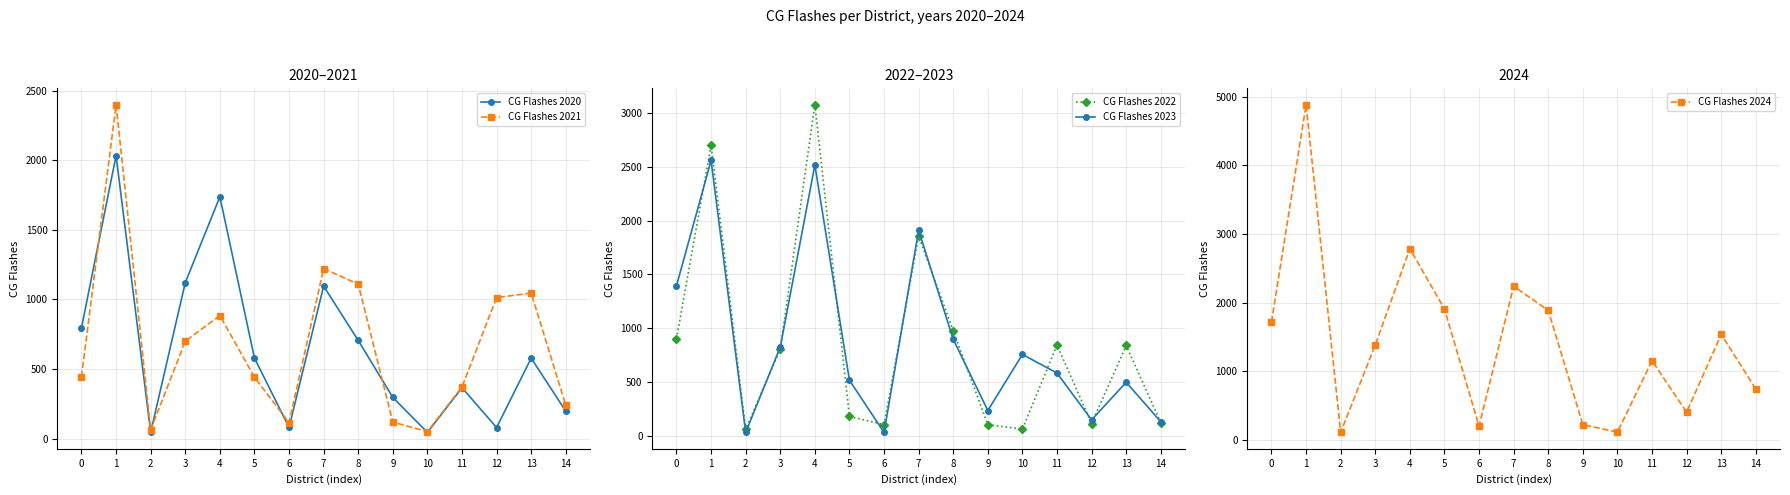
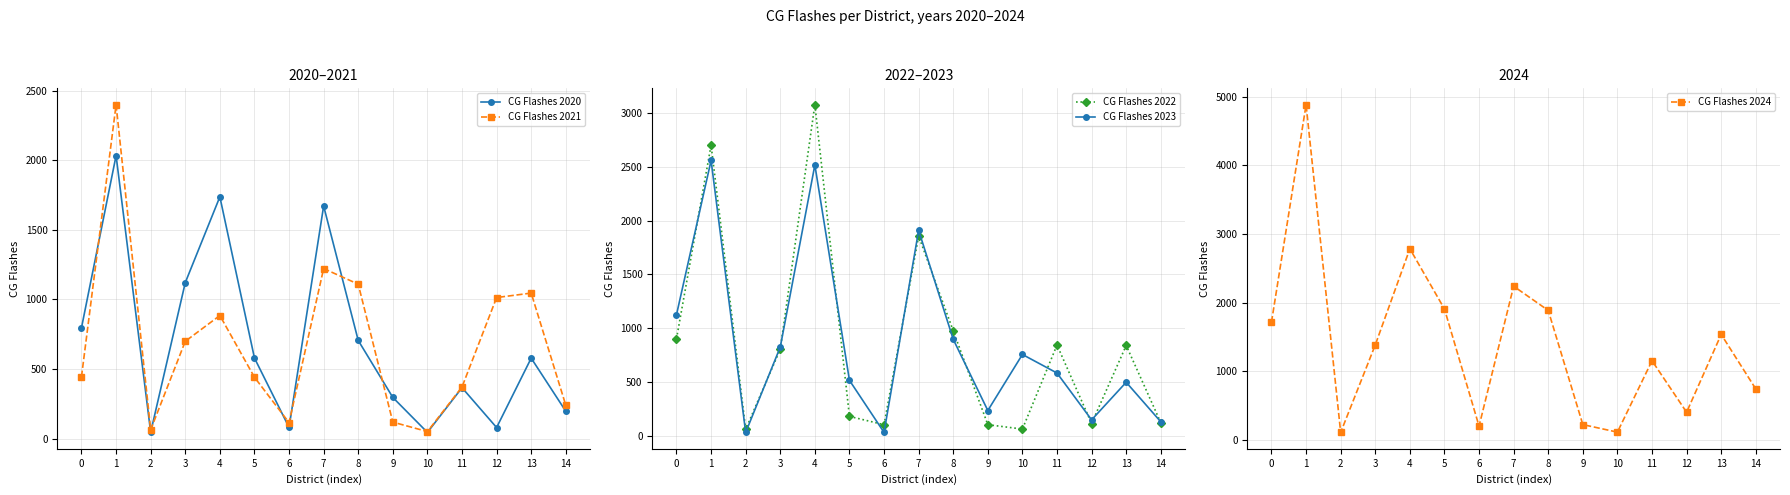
  {
    "2020–2021": {
      "CG Flashes 2020": {
        "0": 800,
        "1": 2030,
        "3": 1120,
        "4": 1740,
        "5": 580,
        "6": 80,
-       "7": 1100,
+       "7": 1670,
        "8": 710,
        "9": 300,
        "12": 80,
        "13": 580,
        "14": 200
      },
      "CG Flashes 2021": {
        "0": 450,
        "1": 2400,
        "3": 700,
        "4": 890,
        "5": 440,
        "6": 120,
        "7": 1220,
        "8": 1110,
        "9": 120,
        "12": 1010,
        "13": 1050,
        "14": 240
      }
    },
    "2022–2023": {
      "CG Flashes 2022": {
        "0": 900,
        "1": 2700,
        "2": 60,
        "4": 3080,
        "5": 180,
        "6": 100,
        "7": 1860,
        "8": 980,
        "9": 100,
        "10": 60,
        "11": 840,
        "12": 110,
        "13": 840
      },
      "CG Flashes 2023": {
-       "0": 1400,
+       "0": 1130,
        "1": 2560,
        "2": 30,
        "4": 2520,
        "5": 510,
        "6": 30,
        "7": 1910,
        "8": 900,
        "9": 230,
        "10": 760,
        "11": 580,
        "12": 150,
        "13": 500
      }
    },
    "2024": {
      "0": 1700,
      "1": 4900,
      "2": 100,
      "3": 1400,
      "4": 2800,
      "5": 1900,
      "6": 200,
      "7": 2200,
      "8": 1900,
      "9": 200,
      "10": 100,
      "11": 1200,
      "12": 400,
      "13": 1500,
      "14": 700
    }
  }
